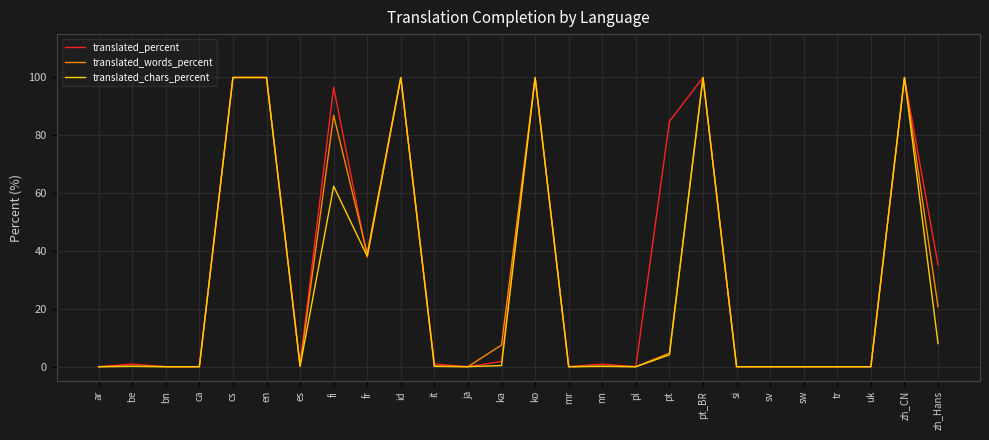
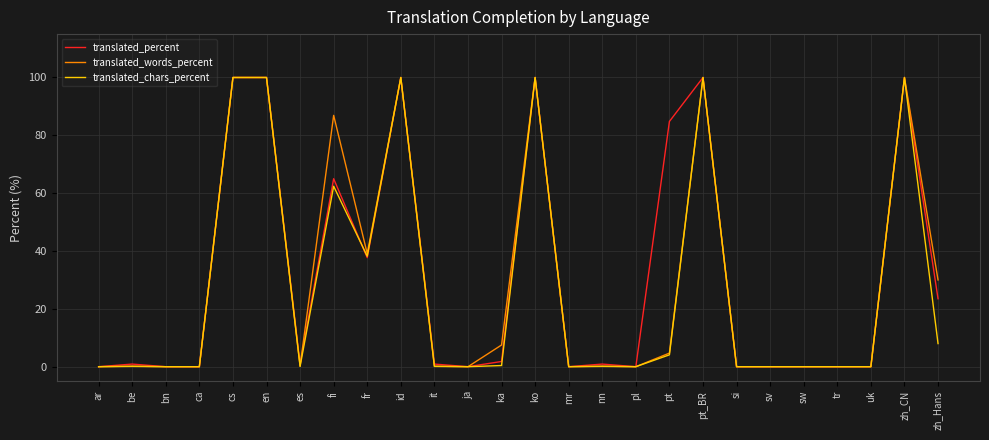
  {
    "translated_percent": {
-     "fi": 97,
+     "fi": 65,
      "ka": 2,
      "pt": 85,
-     "zh_Hans": 35
+     "zh_Hans": 24
    },
    "translated_words_percent": {
      "fi": 87,
      "fr": 39,
      "ka": 8,
-     "zh_Hans": 21
+     "zh_Hans": 30
    },
    "translated_chars_percent": {
      "fi": 62,
      "ka": 0,
      "zh_Hans": 8
    }
  }
